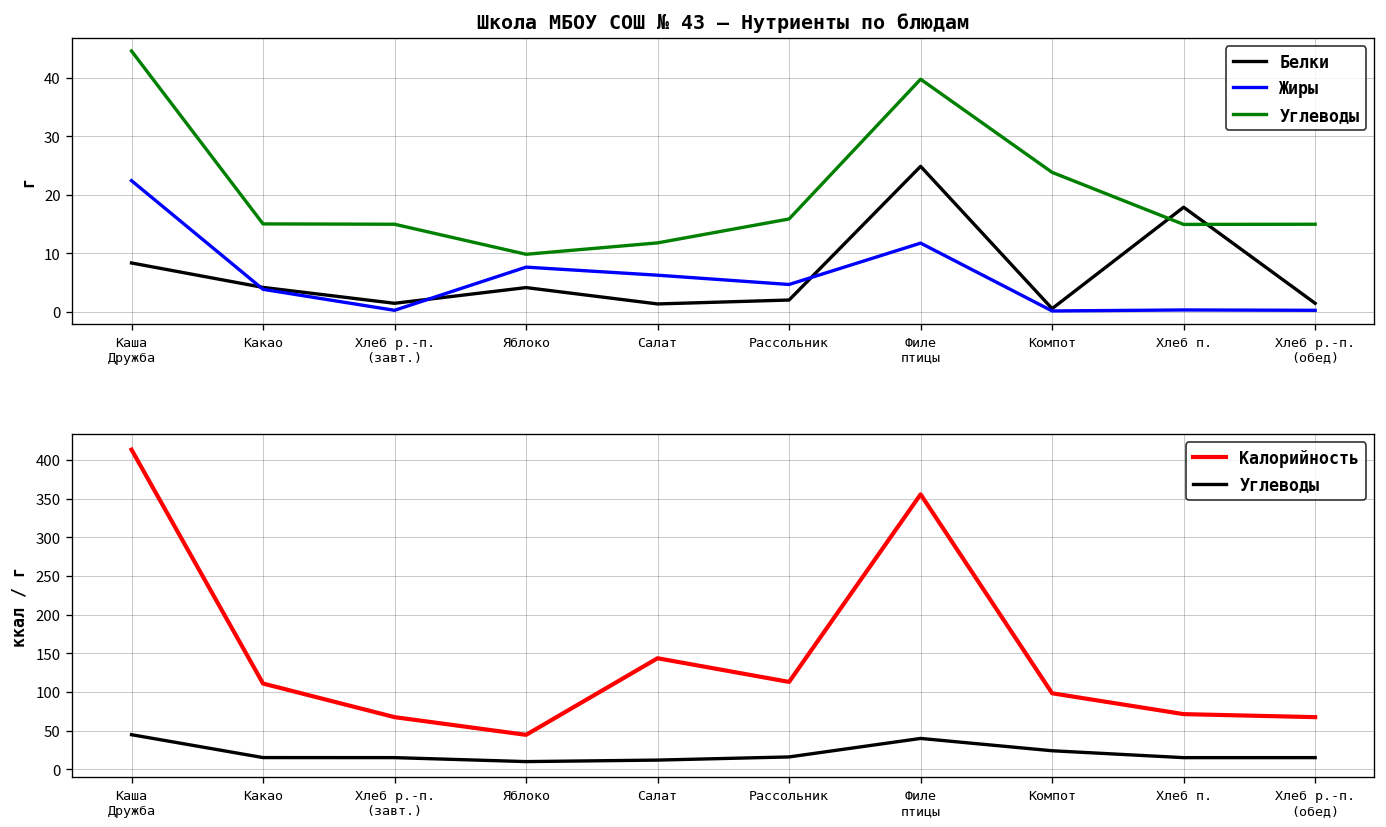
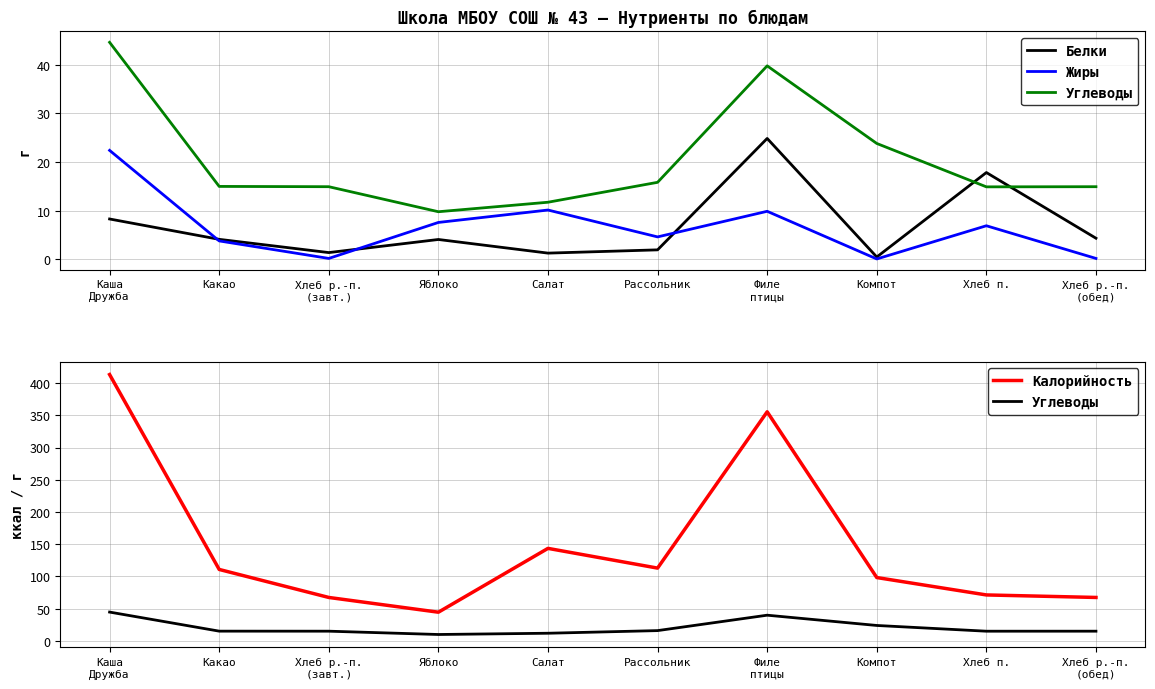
  {
    "Школа МБОУ СОШ № 43 — Нутриенты по блюдам": {
      "Белки": {
        "Каша Дружба": 8,
        "Хлеб р.-п. (завт.)": 1,
        "Яблоко": 4,
        "Салат": 1,
        "Рассольник": 2,
        "Филе птицы": 25,
        "Хлеб п.": 18,
-       "Хлеб р.-п. (обед)": 1
+       "Хлеб р.-п. (обед)": 4
      },
      "Жиры": {
        "Каша Дружба": 22,
        "Хлеб р.-п. (завт.)": 0,
        "Яблоко": 8,
-       "Салат": 6,
+       "Салат": 10,
        "Рассольник": 5,
-       "Филе птицы": 12,
-       "Хлеб п.": 0,
+       "Филе птицы": 10,
+       "Хлеб п.": 7,
        "Хлеб р.-п. (обед)": 0
      }
    }
  }
